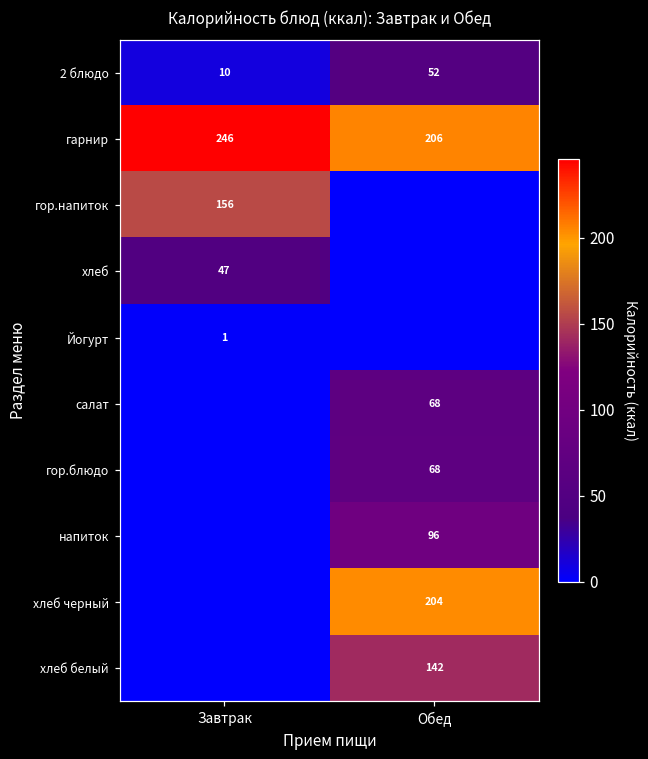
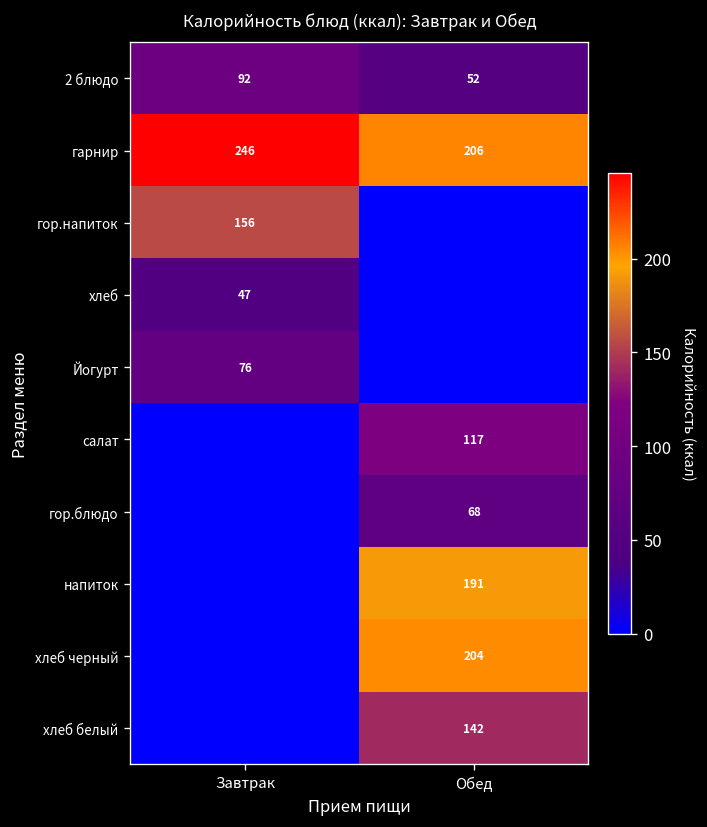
  {
    "2 блюдо": {
-     "Завтрак": 10,
+     "Завтрак": 92,
      "Обед": 52
    },
    "гарнир": {
      "Завтрак": 246,
      "Обед": 206
    },
    "гор.напиток": {
      "Завтрак": 156
    },
    "хлеб": {
      "Завтрак": 47
    },
    "Йогурт": {
-     "Завтрак": 1
+     "Завтрак": 76
    },
    "салат": {
-     "Обед": 68
+     "Обед": 117
    },
    "гор.блюдо": {
      "Обед": 68
    },
    "напиток": {
-     "Обед": 96
+     "Обед": 191
    },
    "хлеб черный": {
      "Обед": 204
    },
    "хлеб белый": {
      "Обед": 142
    }
  }
